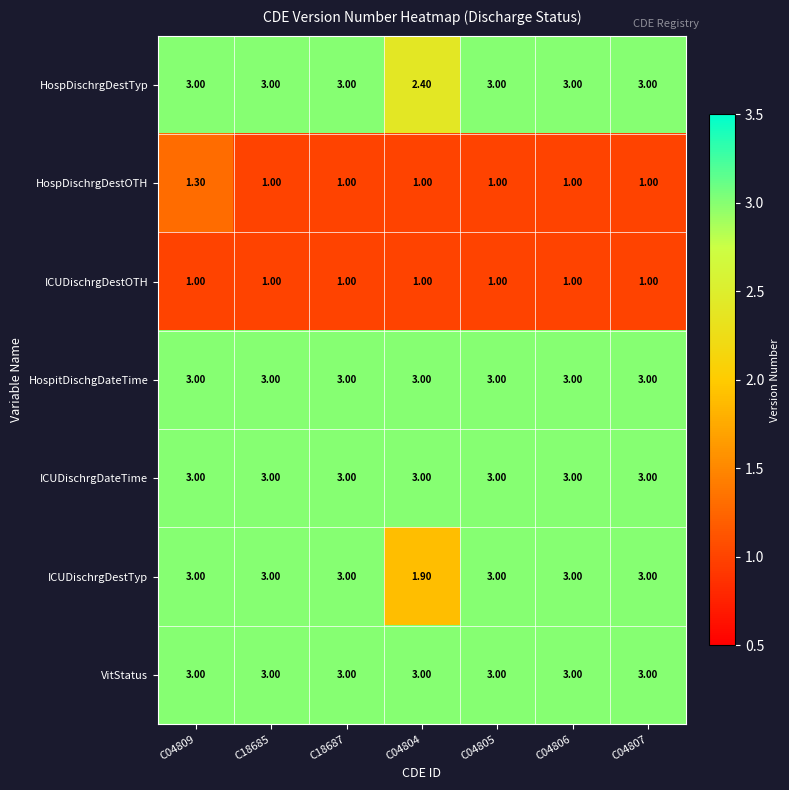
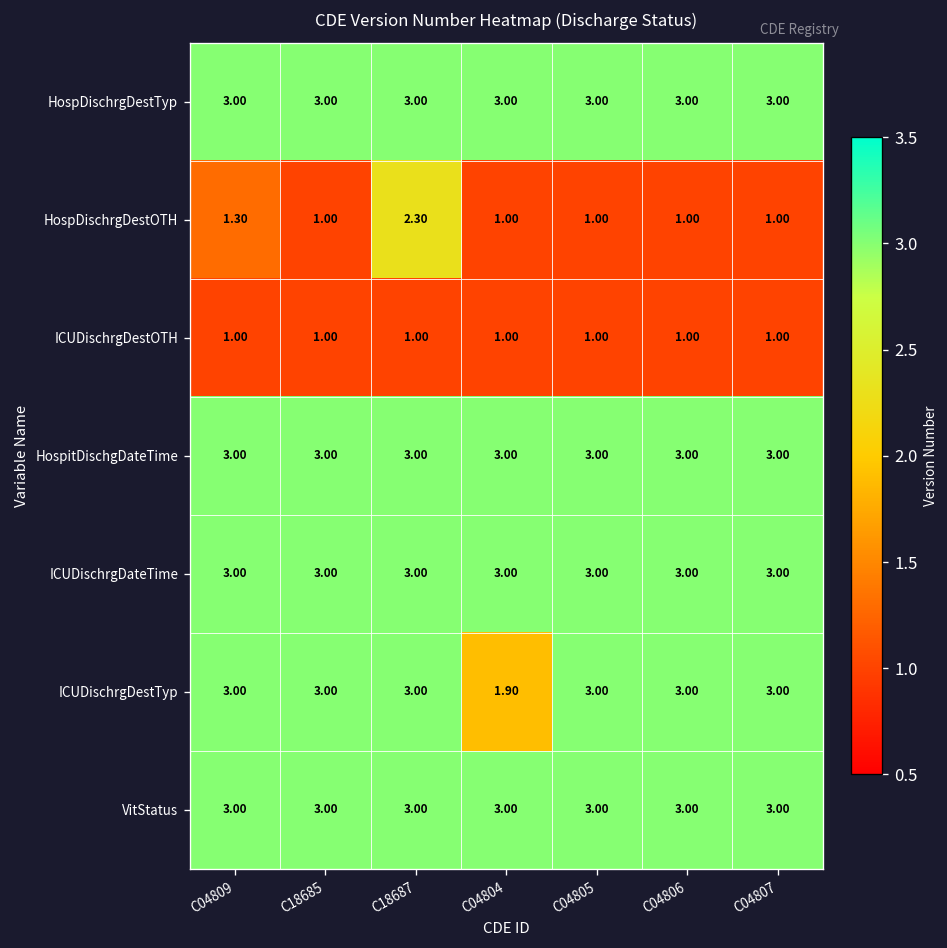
  {
    "HospDischrgDestTyp": {
      "C04809": 3.00,
      "C18685": 3.00,
      "C18687": 3.00,
-     "C04804": 2.40,
+     "C04804": 3.00,
      "C04805": 3.00,
      "C04806": 3.00,
      "C04807": 3.00
    },
    "HospDischrgDestOTH": {
      "C04809": 1.30,
      "C18685": 1.00,
-     "C18687": 1.00,
+     "C18687": 2.30,
      "C04804": 1.00,
      "C04805": 1.00,
      "C04806": 1.00,
      "C04807": 1.00
    },
    "ICUDischrgDestOTH": {
      "C04809": 1.00,
      "C18685": 1.00,
      "C18687": 1.00,
      "C04804": 1.00,
      "C04805": 1.00,
      "C04806": 1.00,
      "C04807": 1.00
    },
    "HospitDischgDateTime": {
      "C04809": 3.00,
      "C18685": 3.00,
      "C18687": 3.00,
      "C04804": 3.00,
      "C04805": 3.00,
      "C04806": 3.00,
      "C04807": 3.00
    },
    "ICUDischrgDateTime": {
      "C04809": 3.00,
      "C18685": 3.00,
      "C18687": 3.00,
      "C04804": 3.00,
      "C04805": 3.00,
      "C04806": 3.00,
      "C04807": 3.00
    },
    "ICUDischrgDestTyp": {
      "C04809": 3.00,
      "C18685": 3.00,
      "C18687": 3.00,
      "C04804": 1.90,
      "C04805": 3.00,
      "C04806": 3.00,
      "C04807": 3.00
    },
    "VitStatus": {
      "C04809": 3.00,
      "C18685": 3.00,
      "C18687": 3.00,
      "C04804": 3.00,
      "C04805": 3.00,
      "C04806": 3.00,
      "C04807": 3.00
    }
  }
